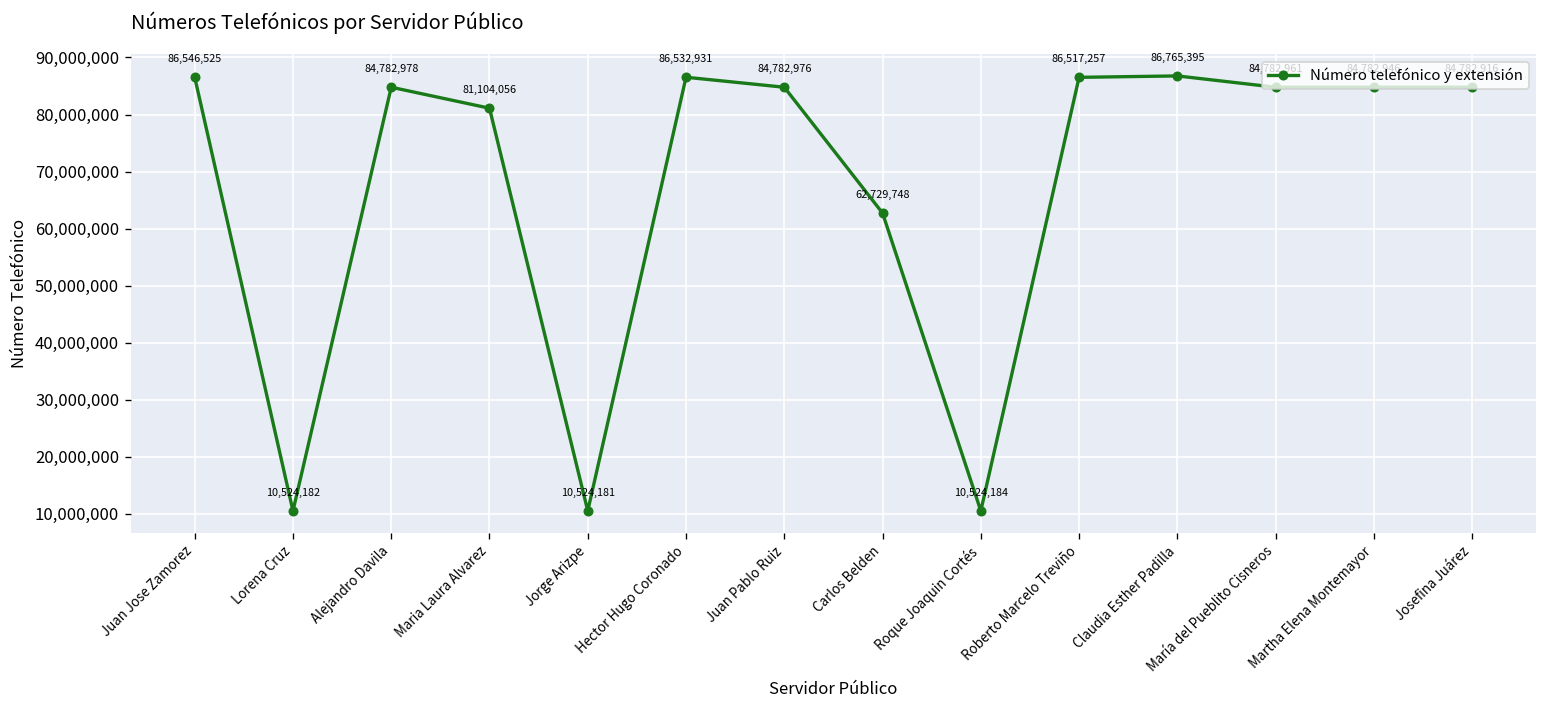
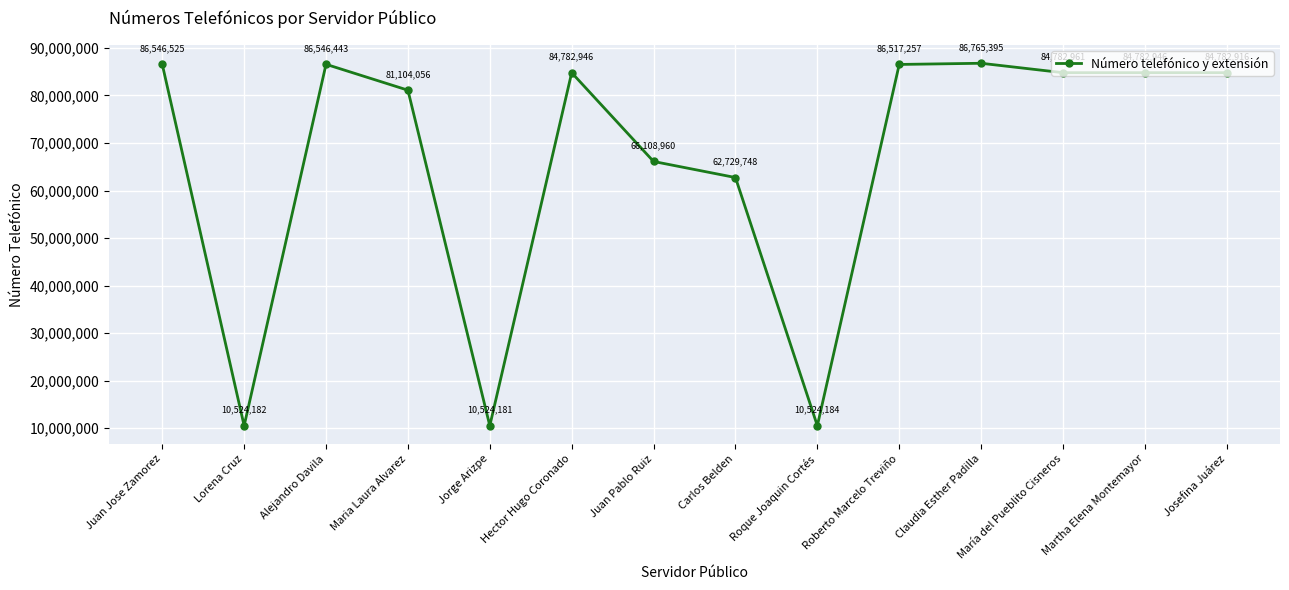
  {
    "Juan Jose Zamorez": "86,546,525",
    "Lorena Cruz": "10,524,182",
-   "Alejandro Davila": "84,782,978",
+   "Alejandro Davila": "86,546,443",
    "Maria Laura Alvarez": "81,104,056",
    "Jorge Arizpe": "10,524,181",
-   "Hector Hugo Coronado": "86,532,931",
-   "Juan Pablo Ruiz": "84,782,976",
+   "Hector Hugo Coronado": "84,782,946",
+   "Juan Pablo Ruiz": "66,108,960",
    "Carlos Belden": "62,729,748",
    "Roque Joaquin Cortés": "10,524,184",
    "Roberto Marcelo Treviño": "86,517,257",
    "Claudia Esther Padilla": "86,765,395"
  }
